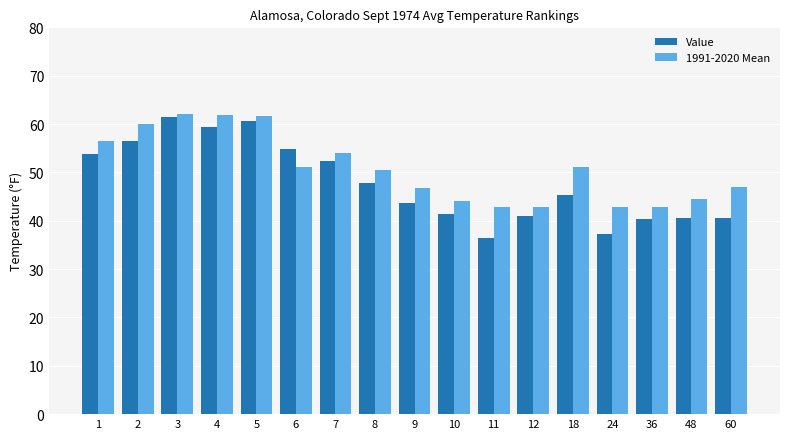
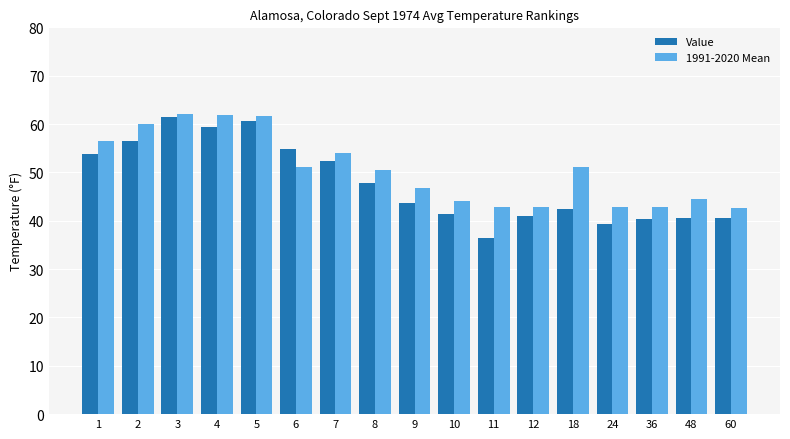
  {
    "Value": {
      "1": 54,
      "2": 57,
      "3": 62,
      "4": 59,
      "5": 61,
      "6": 55,
      "7": 52,
      "8": 48,
      "9": 44,
      "10": 41,
      "11": 36,
      "12": 41,
-     "18": 45,
-     "24": 37,
+     "18": 43,
+     "24": 39,
      "36": 40,
      "48": 41,
      "60": 41
    },
    "1991-2020 Mean": {
      "1": 56,
      "2": 60,
      "3": 62,
      "4": 62,
      "5": 62,
      "6": 51,
      "7": 54,
      "8": 50,
      "9": 47,
      "10": 44,
      "11": 43,
      "12": 43,
      "18": 51,
      "24": 43,
      "36": 43,
      "48": 45,
-     "60": 47
+     "60": 43
    }
  }
